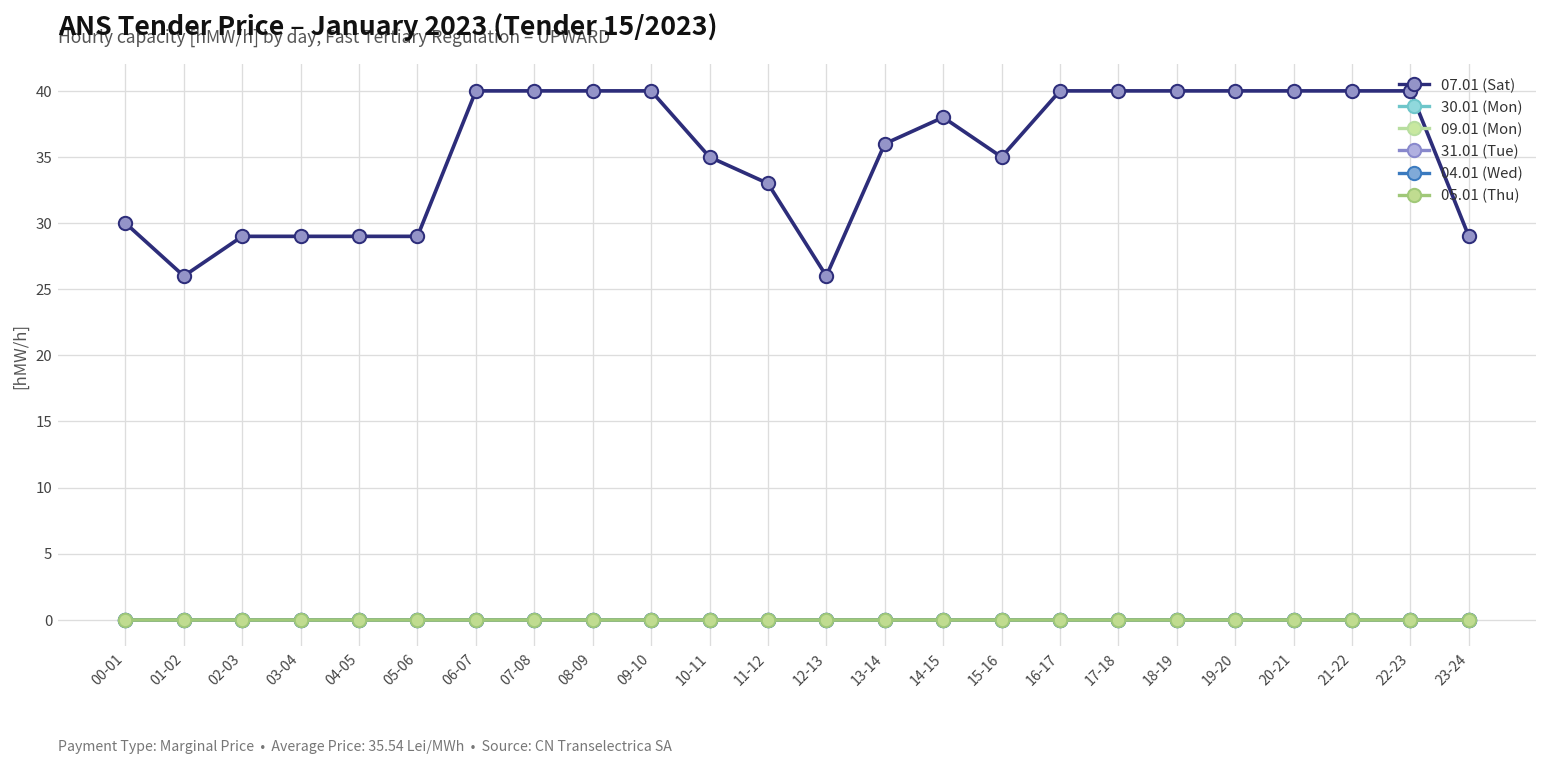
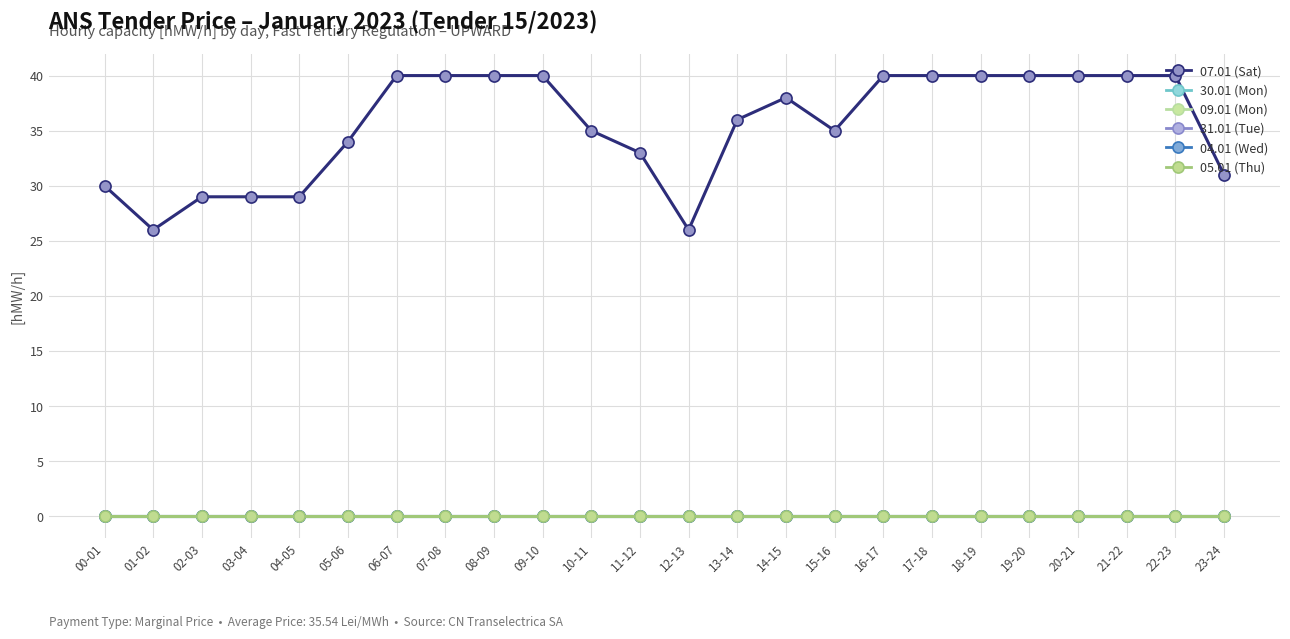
  {
    "07.01 (Sat)": {
      "00-01": 30,
      "01-02": 26,
      "02-03": 29,
      "03-04": 29,
      "04-05": 29,
-     "05-06": 29,
+     "05-06": 34,
      "06-07": 40,
      "07-08": 40,
      "08-09": 40,
      "09-10": 40,
      "10-11": 35,
      "11-12": 33,
      "12-13": 26,
      "13-14": 36,
      "14-15": 38,
      "15-16": 35,
      "16-17": 40,
      "17-18": 40,
      "18-19": 40,
      "19-20": 40,
      "20-21": 40,
      "21-22": 40,
      "22-23": 40,
-     "23-24": 29
+     "23-24": 31
    },
    "05.01 (Thu)": {
      "00-01": 0,
      "01-02": 0,
      "02-03": 0,
      "03-04": 0,
      "04-05": 0,
      "05-06": 0,
      "06-07": 0,
      "07-08": 0,
      "08-09": 0,
      "09-10": 0,
      "10-11": 0,
      "11-12": 0,
      "12-13": 0,
      "13-14": 0,
      "14-15": 0,
      "15-16": 0,
      "16-17": 0,
      "17-18": 0,
      "18-19": 0,
      "19-20": 0,
      "20-21": 0,
      "21-22": 0,
      "22-23": 0,
      "23-24": 0
    }
  }
